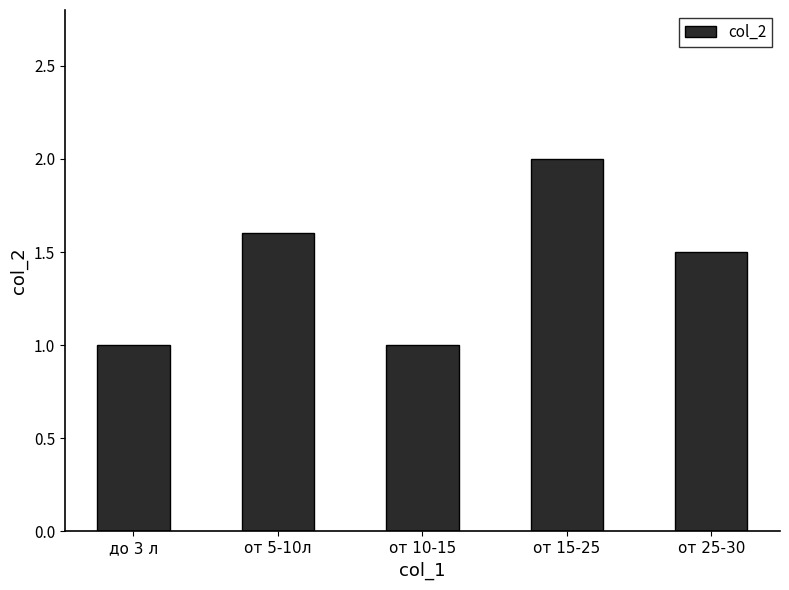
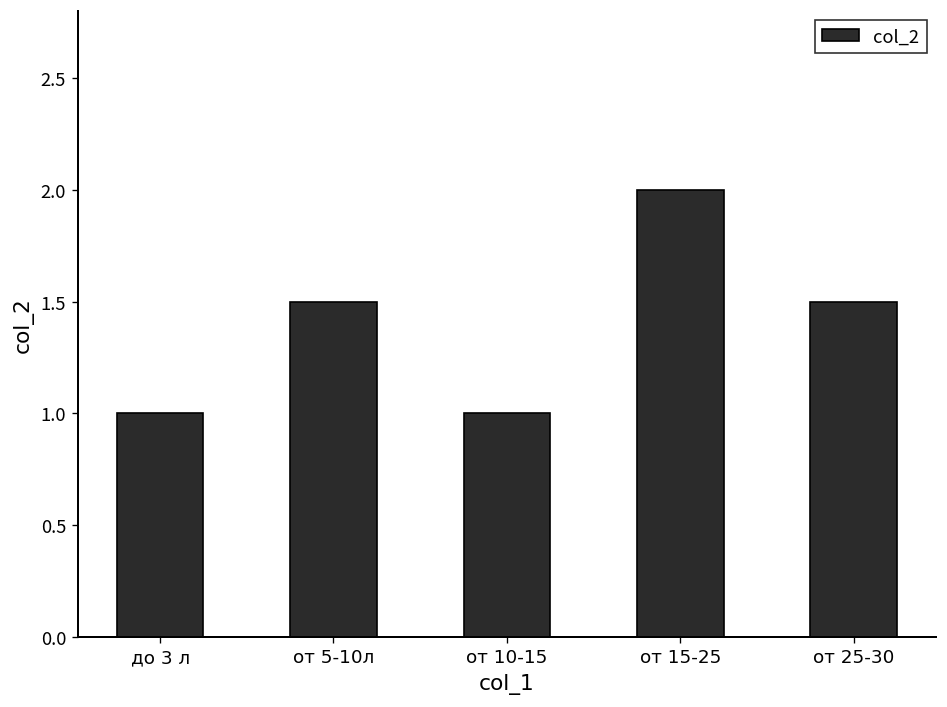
  {
    "до 3 л": 1.0,
-   "от 5-10л": 1.6,
+   "от 5-10л": 1.5,
    "от 10-15": 1.0,
    "от 15-25": 2.0,
    "от 25-30": 1.5
  }
